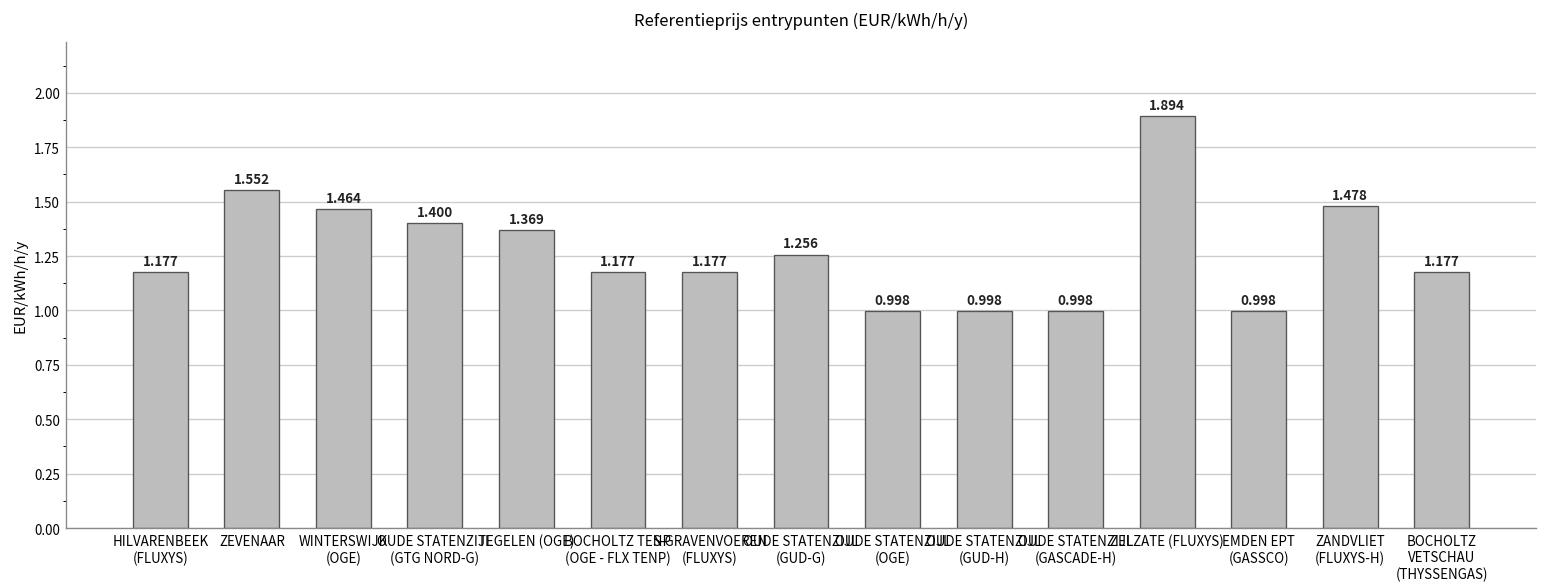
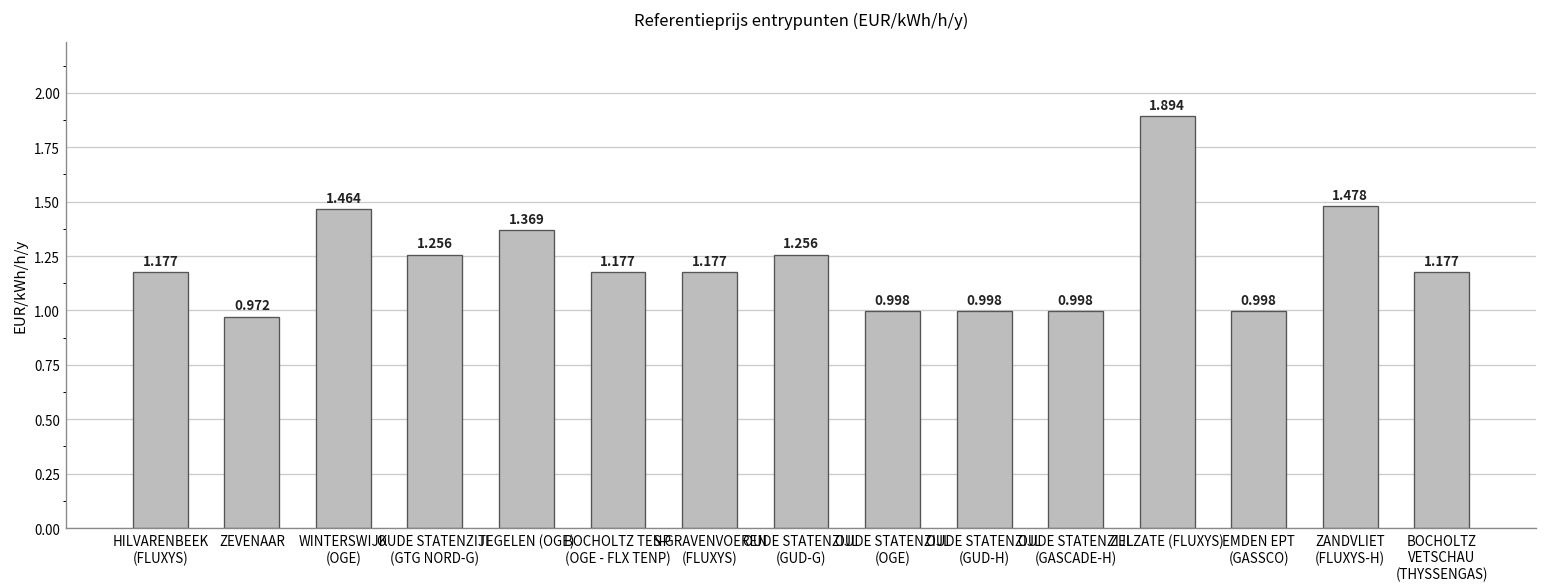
  {
    "HILVARENBEEK (FLUXYS)": 1.177,
-   "ZEVENAAR": 1.552,
+   "ZEVENAAR": 0.972,
    "WINTERSWIJK (OGE)": 1.464,
-   "OUDE STATENZIJL (GTG NORD-G)": 1.400,
+   "OUDE STATENZIJL (GTG NORD-G)": 1.256,
    "TEGELEN (OGE)": 1.369,
    "EMDEN EPT (GASSCO)": 0.998,
    "ZANDVLIET (FLUXYS-H)": 1.478,
    "BOCHOLTZ VETSCHAU (THYSSENGAS)": 1.177
  }
